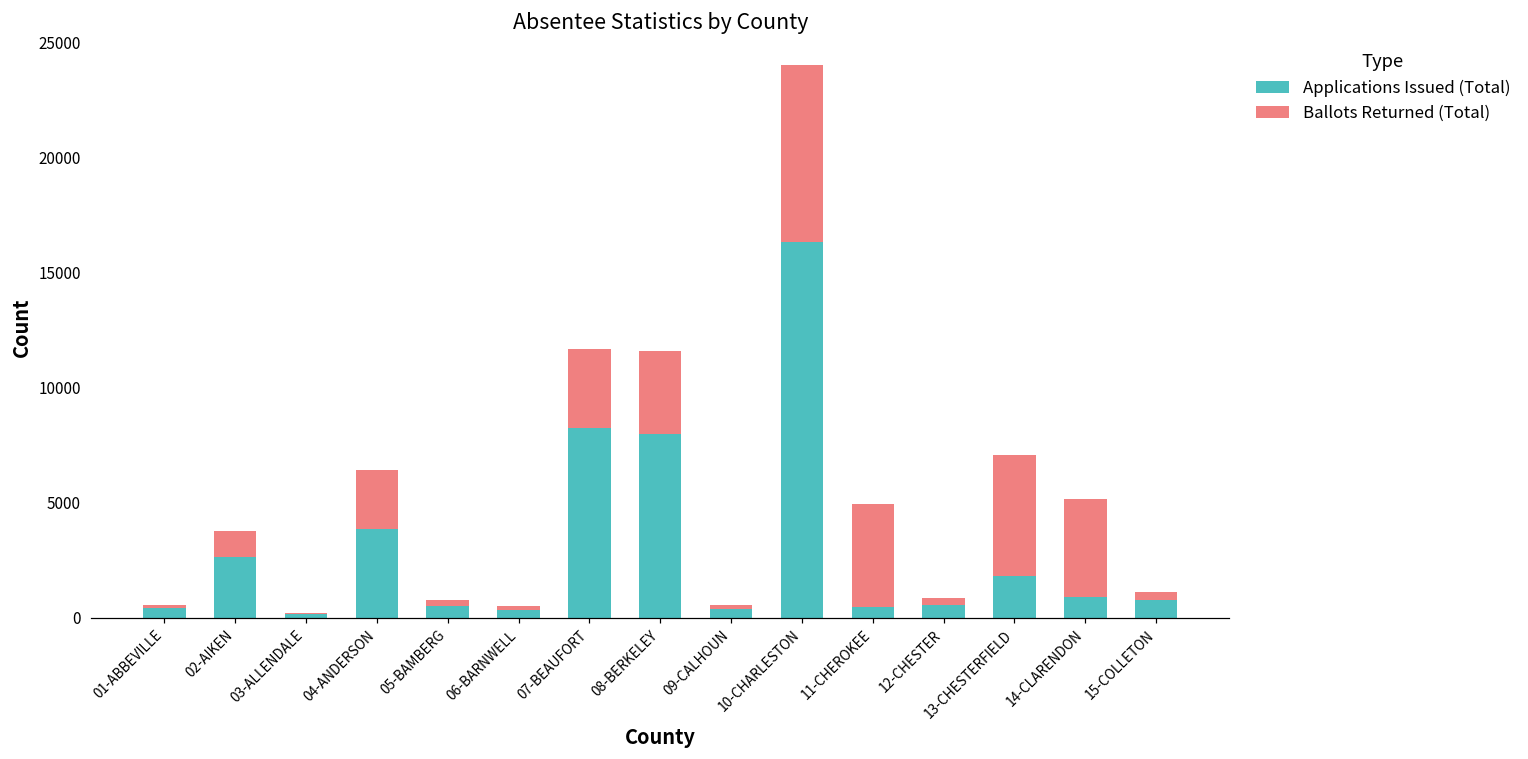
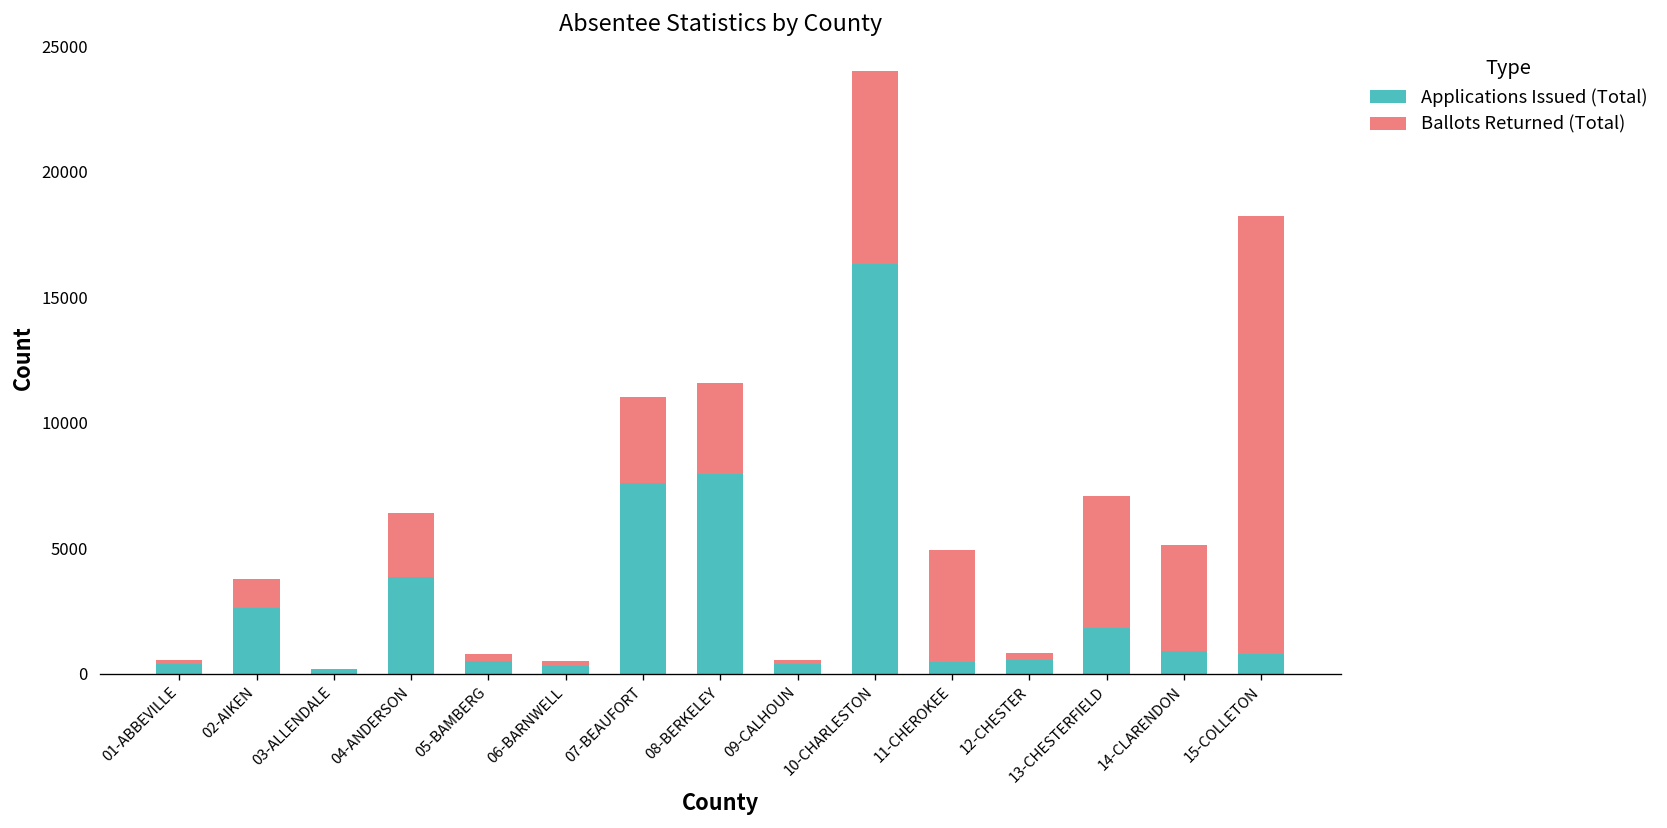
  {
    "Applications Issued (Total)": {
      "01-ABBEVILLE": 400,
      "02-AIKEN": 2600,
      "03-ALLENDALE": 200,
      "04-ANDERSON": 3800,
      "05-BAMBERG": 500,
      "06-BARNWELL": 300,
-     "07-BEAUFORT": 8200,
+     "07-BEAUFORT": 7600,
      "08-BERKELEY": 8000,
      "09-CALHOUN": 400,
      "10-CHARLESTON": 16300,
      "11-CHEROKEE": 500,
      "12-CHESTER": 500,
      "13-CHESTERFIELD": 1800,
      "14-CLARENDON": 900,
      "15-COLLETON": 800
    },
    "Ballots Returned (Total)": {
      "01-ABBEVILLE": 100,
      "02-AIKEN": 1100,
      "04-ANDERSON": 2600,
      "05-BAMBERG": 300,
      "06-BARNWELL": 200,
      "07-BEAUFORT": 3400,
      "08-BERKELEY": 3600,
      "09-CALHOUN": 200,
      "10-CHARLESTON": 7700,
      "11-CHEROKEE": 4400,
      "12-CHESTER": 300,
      "13-CHESTERFIELD": 5300,
      "14-CLARENDON": 4200,
-     "15-COLLETON": 400
+     "15-COLLETON": 17500
    }
  }
